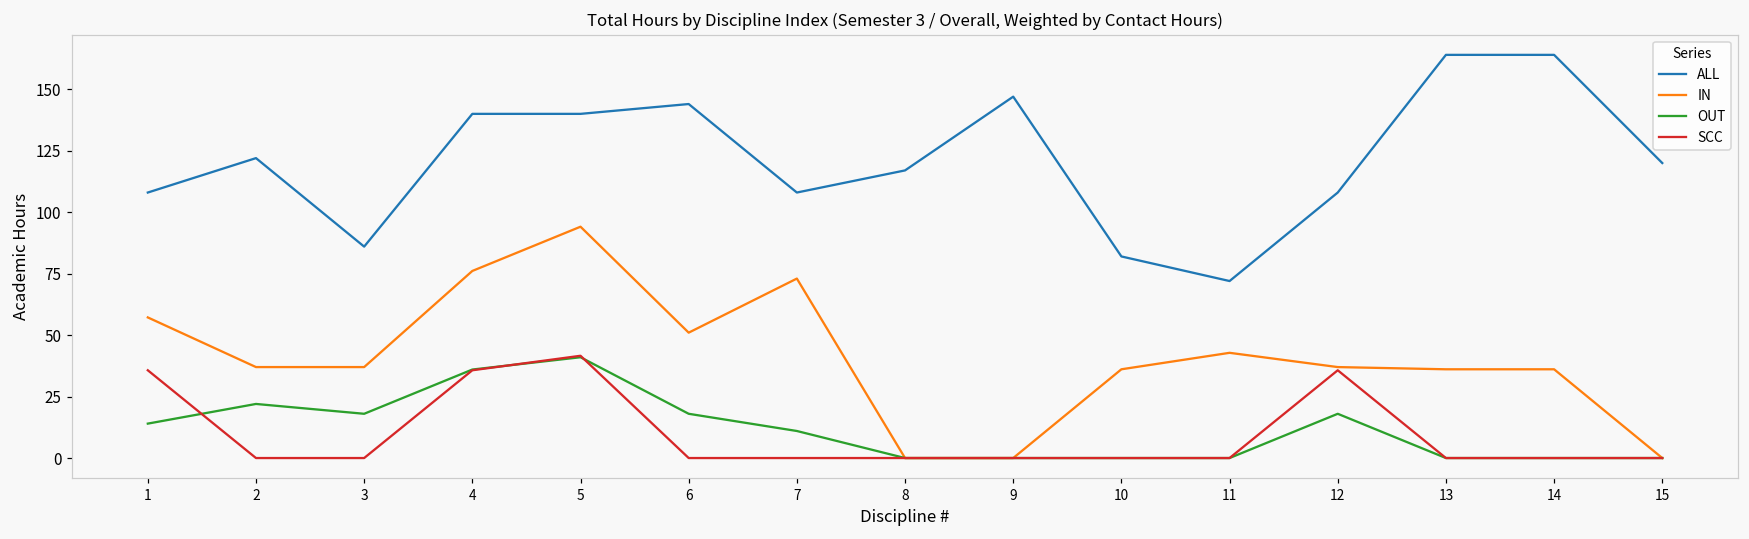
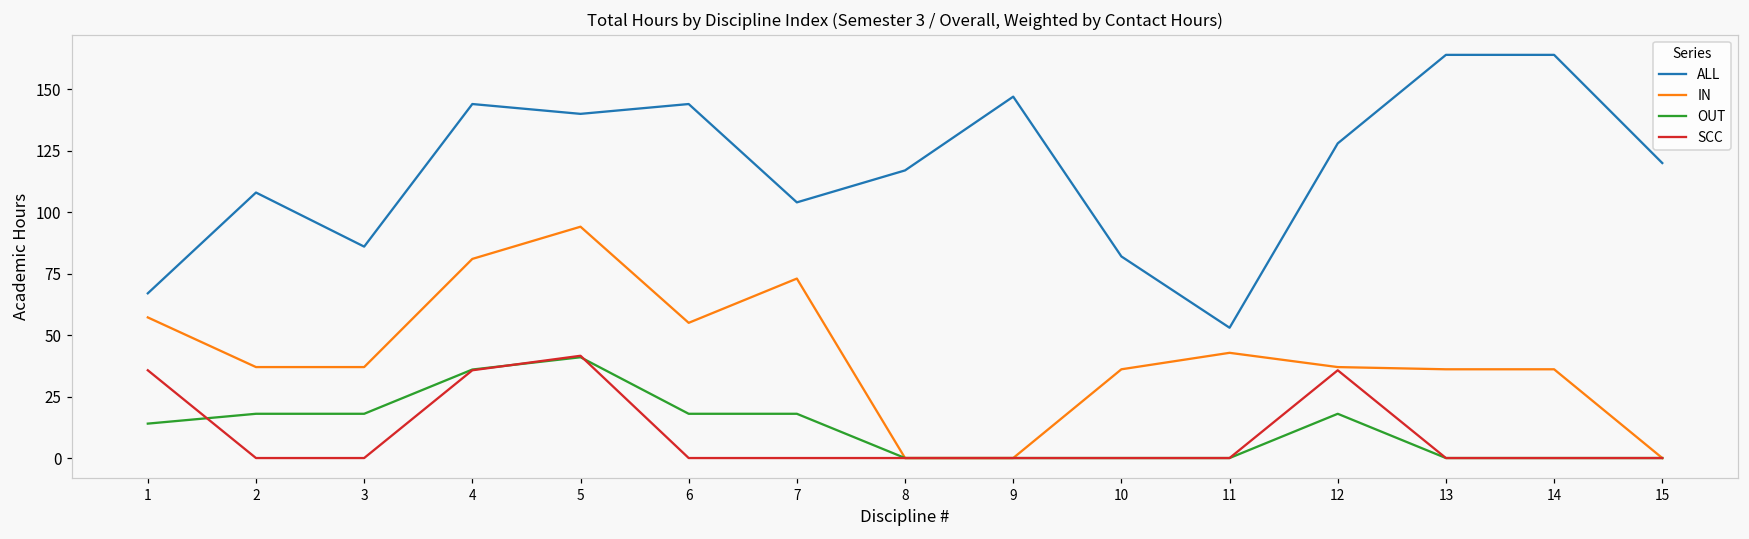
  {
    "ALL": {
-     "1": 108,
-     "2": 122,
+     "1": 67,
+     "2": 108,
      "3": 86,
-     "4": 140,
+     "4": 144,
      "5": 140,
      "6": 144,
-     "7": 108,
+     "7": 104,
      "8": 117,
      "9": 147,
      "10": 82,
-     "11": 72,
-     "12": 108,
+     "11": 53,
+     "12": 128,
      "13": 164,
      "14": 164,
      "15": 120
    },
    "IN": {
      "1": 57,
      "2": 37,
      "3": 37,
-     "4": 76,
+     "4": 81,
      "5": 94,
-     "6": 51,
+     "6": 55,
      "7": 73,
      "10": 36,
      "11": 43,
      "12": 37,
      "13": 36,
      "14": 36
    },
    "OUT": {
      "1": 14,
-     "2": 22,
+     "2": 18,
      "3": 18,
      "6": 18,
-     "7": 11,
+     "7": 18,
      "12": 18
    },
    "SCC": {
      "1": 36,
      "2": 0,
      "3": 0,
      "6": 0,
      "7": 0,
      "12": 36
    }
  }
